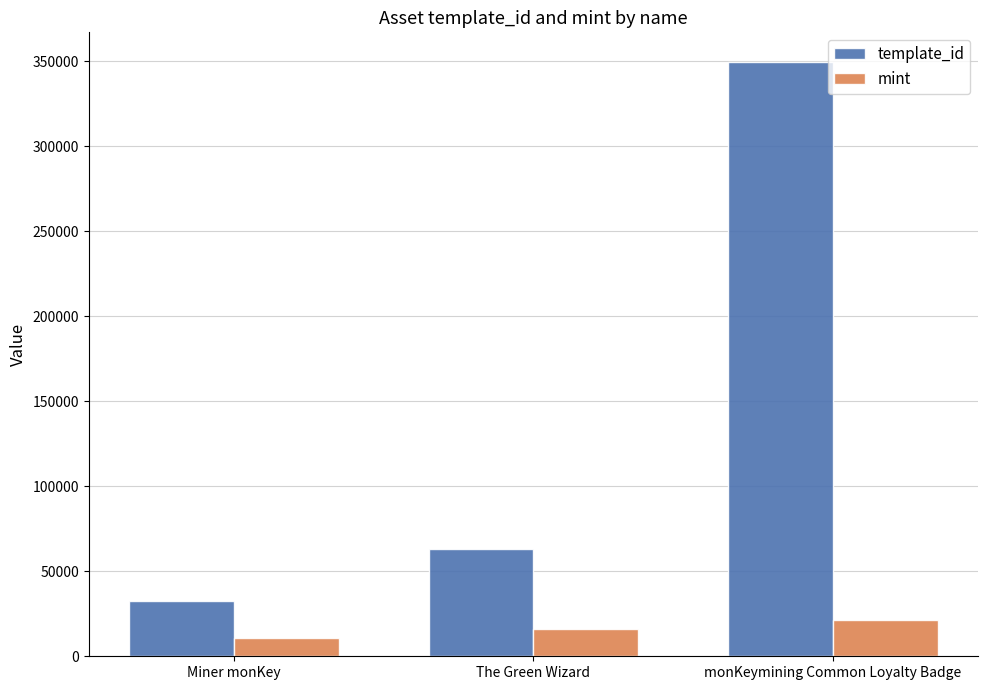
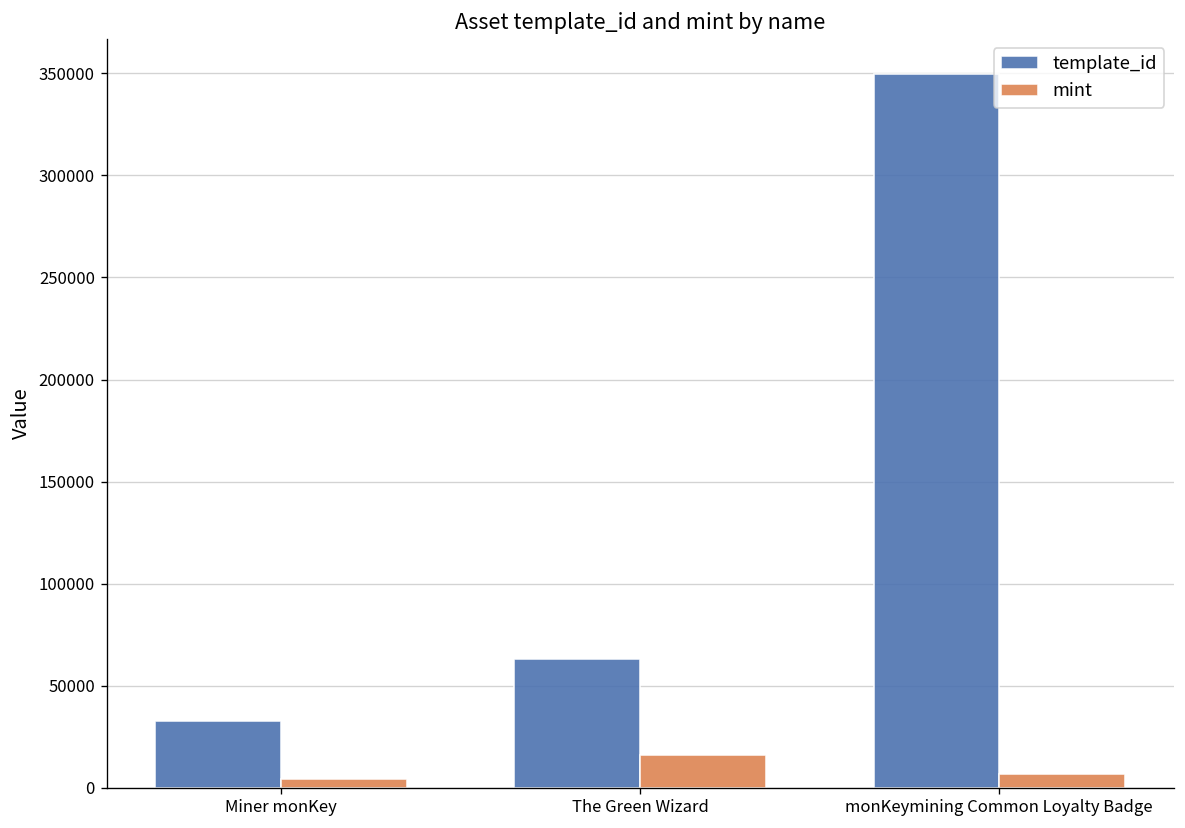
  {
    "template_id": {
      "Miner monKey": 33000,
      "The Green Wizard": 63000,
      "monKeymining Common Loyalty Badge": 350000
    },
    "mint": {
-     "Miner monKey": 11000,
+     "Miner monKey": 4000,
      "The Green Wizard": 16000,
-     "monKeymining Common Loyalty Badge": 21000
+     "monKeymining Common Loyalty Badge": 7000
    }
  }
